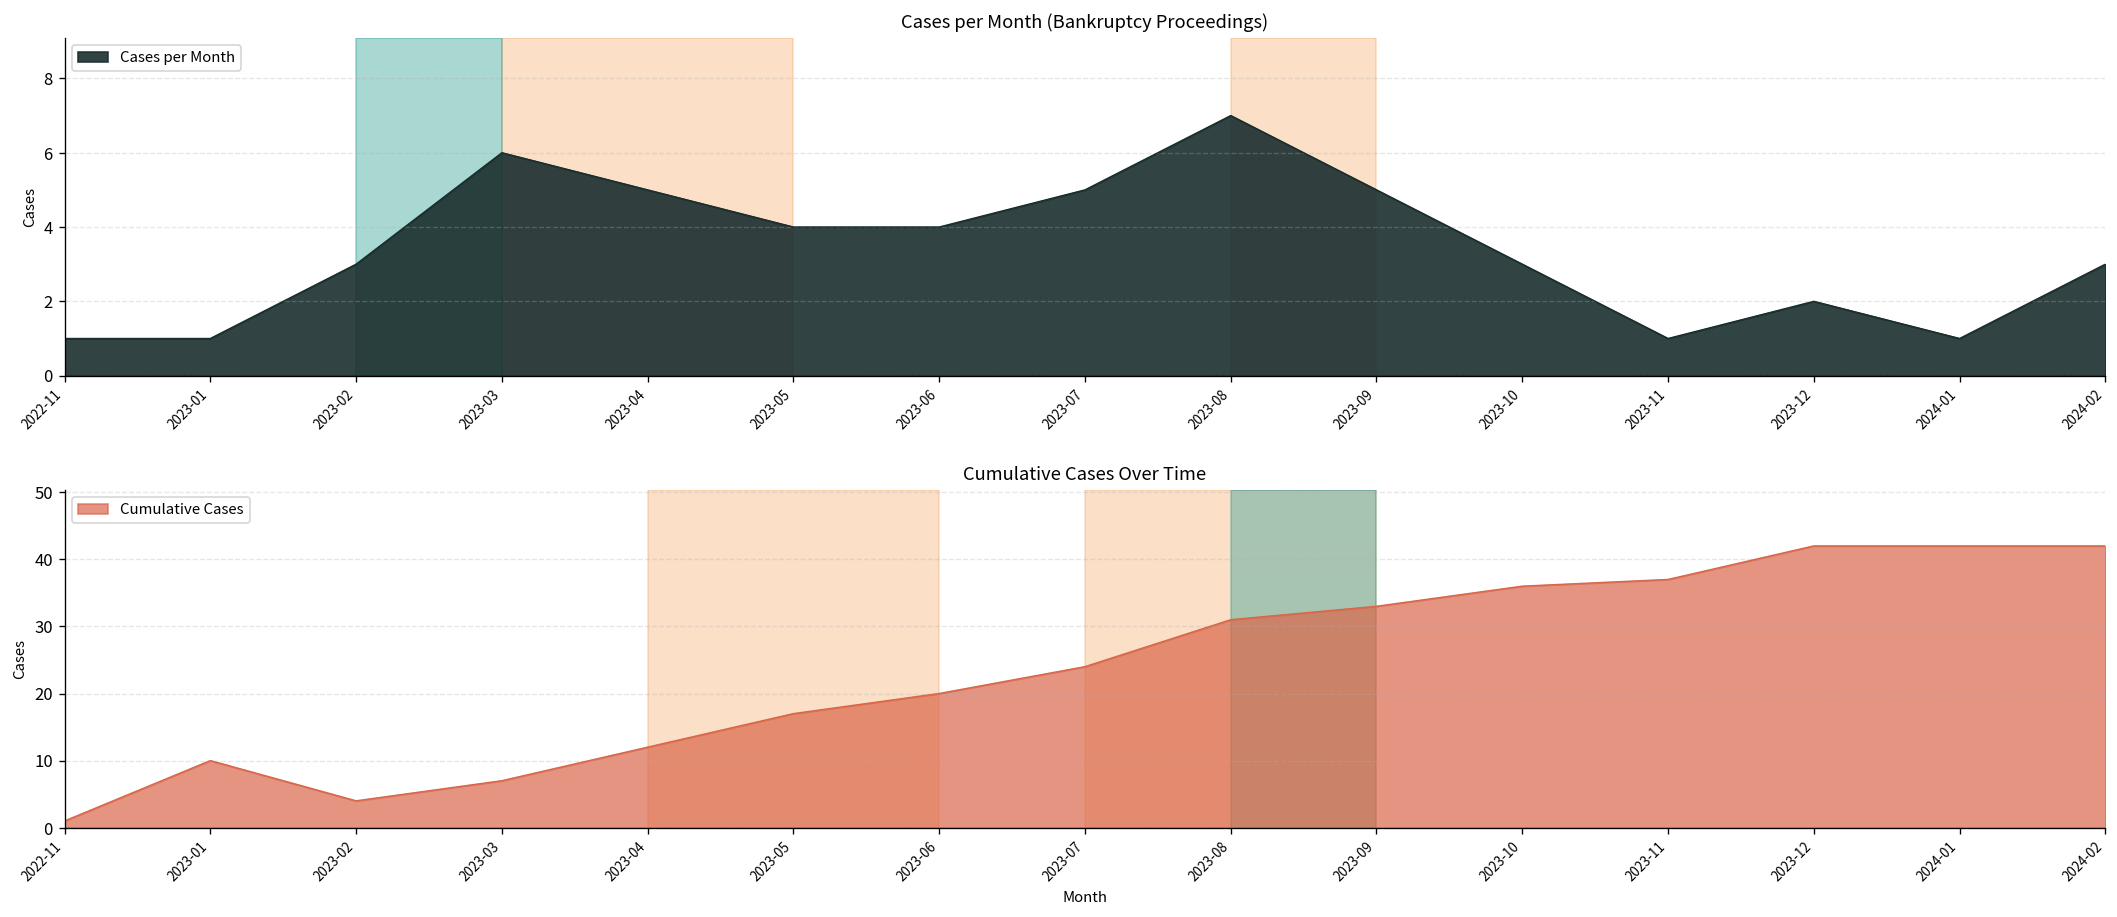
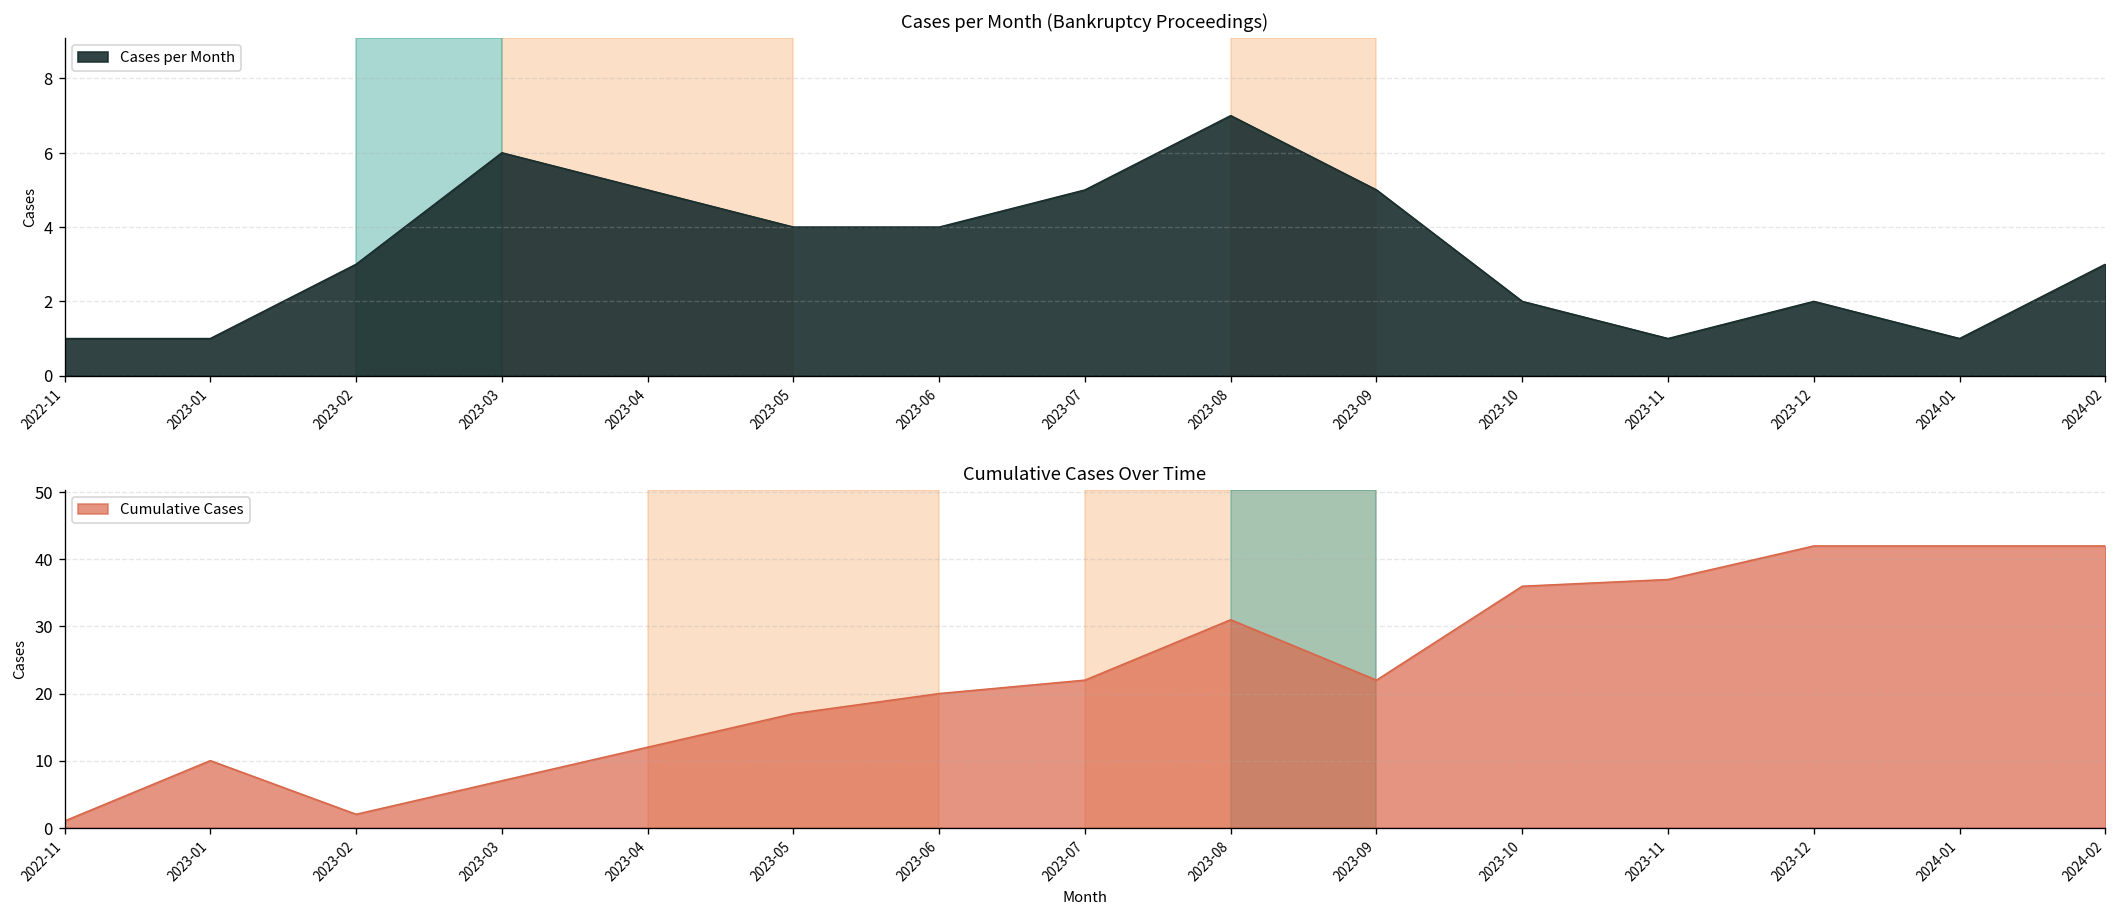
  {
    "Cases per Month (Bankruptcy Proceedings)": {
      "2022-11": 1,
      "2023-01": 1,
      "2023-02": 3,
      "2023-03": 6,
      "2023-04": 5,
      "2023-05": 4,
      "2023-06": 4,
      "2023-07": 5,
      "2023-08": 7,
      "2023-09": 5,
-     "2023-10": 3,
+     "2023-10": 2,
      "2023-11": 1,
      "2023-12": 2,
      "2024-01": 1,
      "2024-02": 3
    },
    "Cumulative Cases Over Time": {
      "2022-11": 1,
      "2023-01": 10,
-     "2023-02": 4,
+     "2023-02": 2,
      "2023-03": 7,
      "2023-04": 12,
      "2023-05": 17,
      "2023-06": 20,
-     "2023-07": 24,
+     "2023-07": 22,
      "2023-08": 31,
-     "2023-09": 33,
+     "2023-09": 22,
      "2023-10": 36,
      "2023-11": 37,
      "2023-12": 42,
      "2024-01": 42,
      "2024-02": 42
    }
  }
